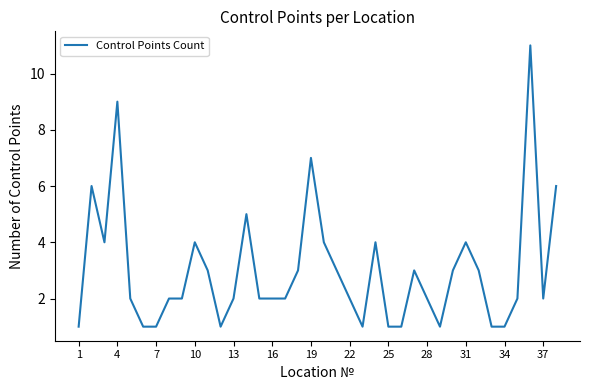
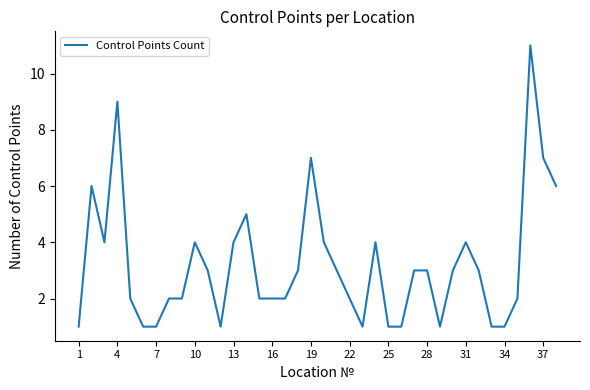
  {
    "1": 1,
    "4": 9,
    "7": 1,
    "10": 4,
-   "13": 2,
+   "13": 4,
    "16": 2,
    "19": 7,
    "22": 2,
    "25": 1,
-   "28": 2,
+   "28": 3,
    "31": 4,
    "34": 1,
-   "37": 2
+   "37": 7
  }
